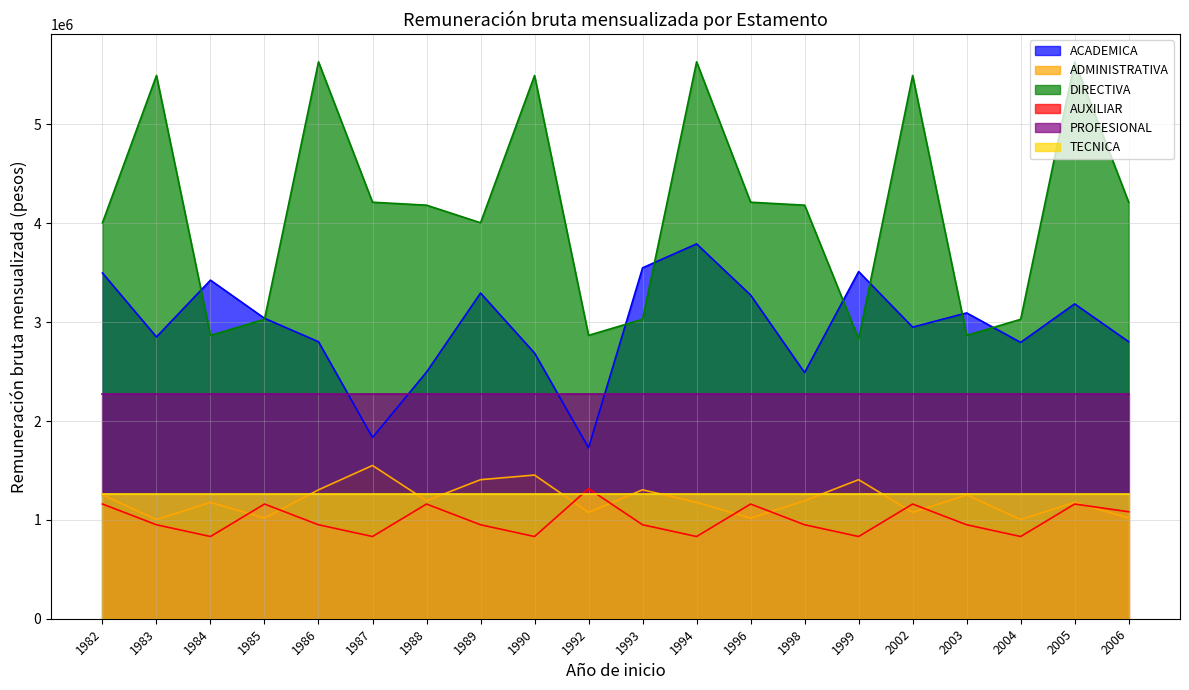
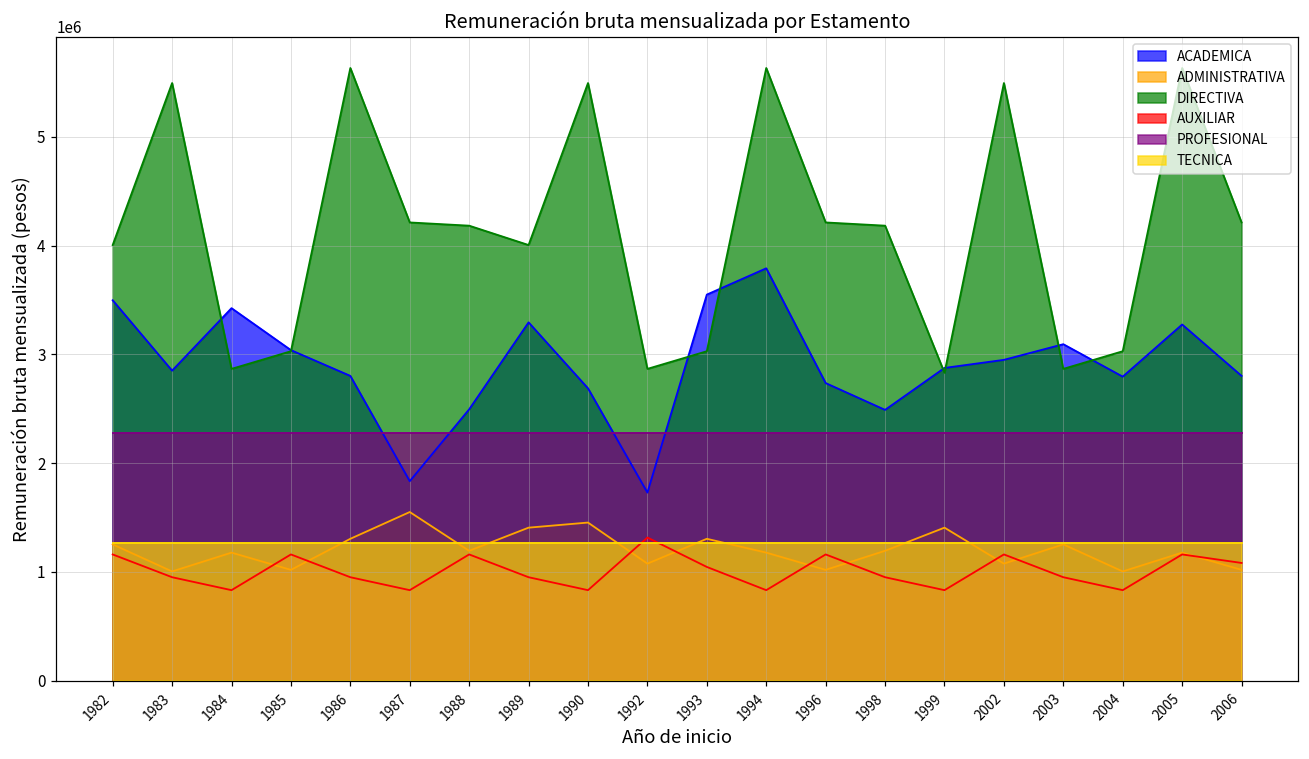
  {
    "ACADEMICA": {
      "1982": 3500000,
      "1983": 2900000,
      "1984": 3400000,
      "1986": 2800000,
      "1987": 1800000,
      "1988": 2500000,
      "1989": 3300000,
      "1990": 2700000,
      "1992": 1700000,
      "1993": 3500000,
      "1994": 3800000,
-     "1996": 3300000,
+     "1996": 2700000,
      "1998": 2500000,
-     "1999": 3500000,
+     "1999": 2900000,
      "2002": 2900000,
      "2003": 3100000,
      "2004": 2800000,
-     "2005": 3200000,
+     "2005": 3300000,
      "2006": 2800000
    },
    "DIRECTIVA": {
      "1982": 4000000,
      "1983": 5500000,
      "1984": 2900000,
      "1986": 5600000,
      "1987": 4200000,
      "1988": 4200000,
      "1989": 4000000,
      "1990": 5500000,
      "1992": 2900000,
      "1993": 3000000,
      "1994": 5600000,
      "1996": 4200000,
      "1998": 4200000,
      "1999": 2800000,
      "2002": 5500000,
      "2003": 2900000,
      "2004": 3000000,
      "2006": 4200000
    },
    "AUXILIAR": {
      "1982": 1200000,
      "1983": 1000000,
      "1984": 800000,
      "1985": 1200000,
      "1986": 1000000,
      "1987": 800000,
      "1988": 1200000,
      "1989": 1000000,
      "1990": 800000,
      "1992": 1300000,
-     "1993": 950000,
+     "1993": 1050000,
      "1994": 800000,
      "1996": 1200000,
      "1998": 1000000,
      "1999": 800000,
      "2002": 1200000,
      "2003": 1000000,
      "2004": 800000,
      "2006": 1100000
    },
    "PROFESIONAL": {
      "1982": 2300000,
      "1983": 2300000,
      "1984": 2300000,
      "1985": 2300000,
      "1986": 2300000,
      "1987": 2300000,
      "1988": 2300000,
      "1989": 2300000,
      "1990": 2300000,
      "1992": 2300000,
      "1993": 2300000,
      "1994": 2300000,
      "1996": 2300000,
      "1998": 2300000,
      "1999": 2300000,
      "2002": 2300000,
      "2003": 2300000,
      "2004": 2300000,
      "2005": 2300000,
      "2006": 2300000
    }
  }
